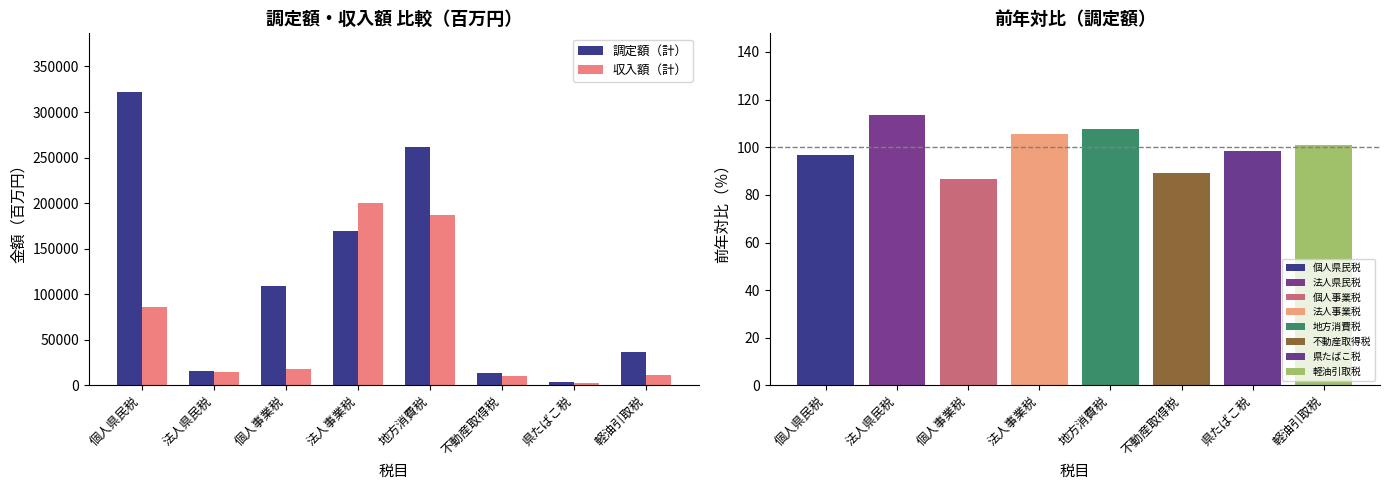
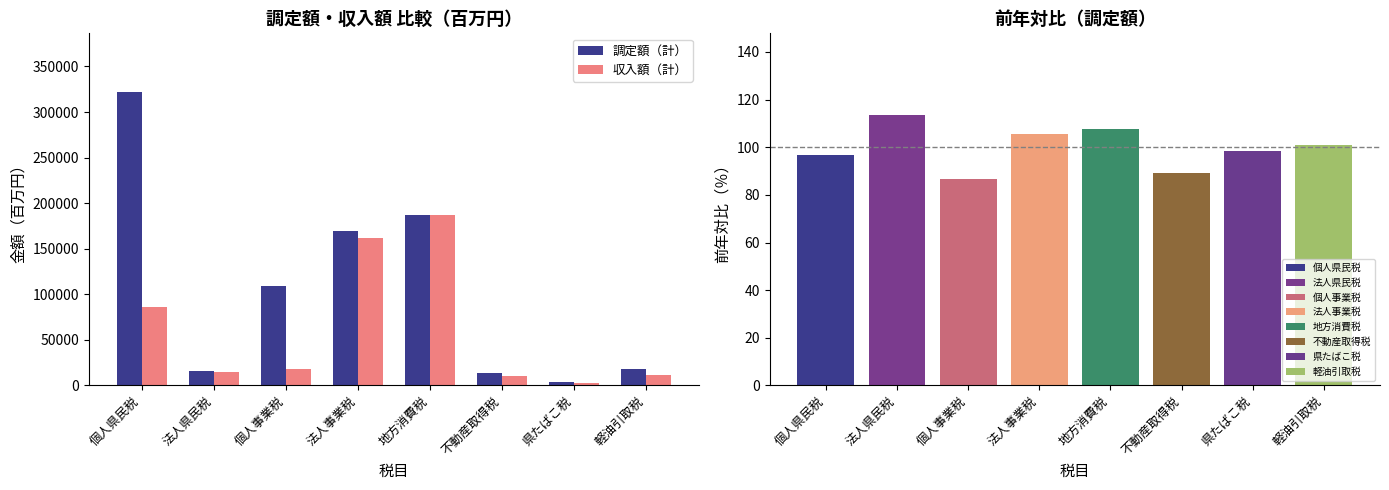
  {
    "調定額・収入額 比較（百万円）": {
      "調定額（計）": {
        "個人県民税": 320000,
        "法人県民税": 20000,
        "個人事業税": 110000,
        "法人事業税": 170000,
-       "地方消費税": 260000,
+       "地方消費税": 190000,
        "不動産取得税": 10000,
        "県たばこ税": 0,
-       "軽油引取税": 40000
+       "軽油引取税": 20000
      },
      "収入額（計）": {
        "個人県民税": 90000,
        "法人県民税": 10000,
        "個人事業税": 20000,
-       "法人事業税": 200000,
+       "法人事業税": 160000,
        "地方消費税": 190000,
        "不動産取得税": 10000,
        "県たばこ税": 0,
        "軽油引取税": 10000
      }
    },
    "前年対比（調定額）": {
      "個人県民税": 97,
      "法人県民税": 114,
      "個人事業税": 87,
      "法人事業税": 106,
      "地方消費税": 108,
      "不動産取得税": 89,
      "県たばこ税": 98,
      "軽油引取税": 101
    }
  }
